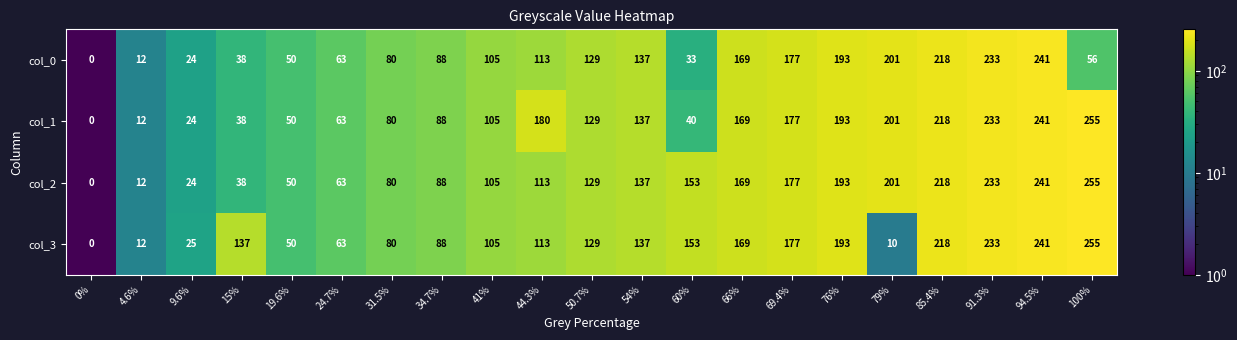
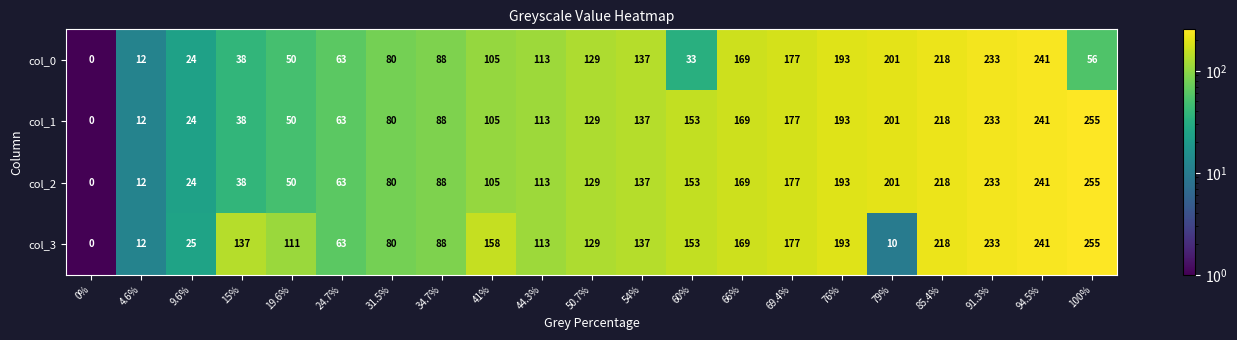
  {
    "col_0": {
      "0%": 0,
      "4.6%": 12,
      "9.6%": 24,
      "15%": 38,
      "19.6%": 50,
      "24.7%": 63,
      "31.5%": 80,
      "34.7%": 88,
      "41%": 105,
      "44.3%": 113,
      "50.7%": 129,
      "54%": 137,
      "60%": 33,
      "66%": 169,
      "69.4%": 177,
      "76%": 193,
      "79%": 201,
      "85.4%": 218,
      "91.3%": 233,
      "94.5%": 241,
      "100%": 56
    },
    "col_1": {
      "0%": 0,
      "4.6%": 12,
      "9.6%": 24,
      "15%": 38,
      "19.6%": 50,
      "24.7%": 63,
      "31.5%": 80,
      "34.7%": 88,
      "41%": 105,
-     "44.3%": 180,
+     "44.3%": 113,
      "50.7%": 129,
      "54%": 137,
-     "60%": 40,
+     "60%": 153,
      "66%": 169,
      "69.4%": 177,
      "76%": 193,
      "79%": 201,
      "85.4%": 218,
      "91.3%": 233,
      "94.5%": 241,
      "100%": 255
    },
    "col_2": {
      "0%": 0,
      "4.6%": 12,
      "9.6%": 24,
      "15%": 38,
      "19.6%": 50,
      "24.7%": 63,
      "31.5%": 80,
      "34.7%": 88,
      "41%": 105,
      "44.3%": 113,
      "50.7%": 129,
      "54%": 137,
      "60%": 153,
      "66%": 169,
      "69.4%": 177,
      "76%": 193,
      "79%": 201,
      "85.4%": 218,
      "91.3%": 233,
      "94.5%": 241,
      "100%": 255
    },
    "col_3": {
      "0%": 0,
      "4.6%": 12,
      "9.6%": 25,
      "15%": 137,
-     "19.6%": 50,
+     "19.6%": 111,
      "24.7%": 63,
      "31.5%": 80,
      "34.7%": 88,
-     "41%": 105,
+     "41%": 158,
      "44.3%": 113,
      "50.7%": 129,
      "54%": 137,
      "60%": 153,
      "66%": 169,
      "69.4%": 177,
      "76%": 193,
      "79%": 10,
      "85.4%": 218,
      "91.3%": 233,
      "94.5%": 241,
      "100%": 255
    }
  }
